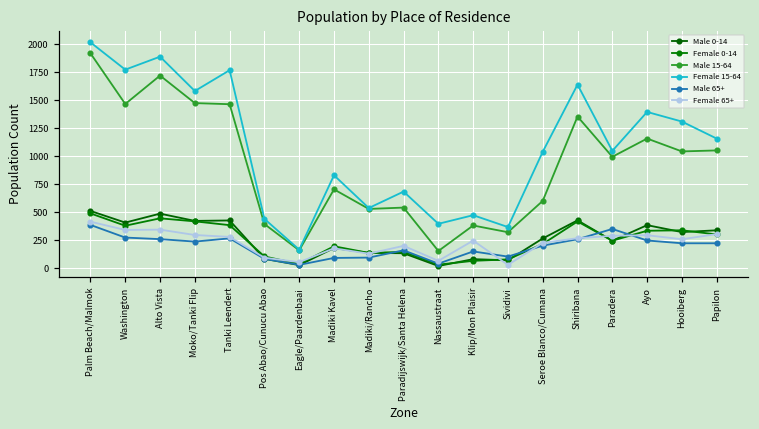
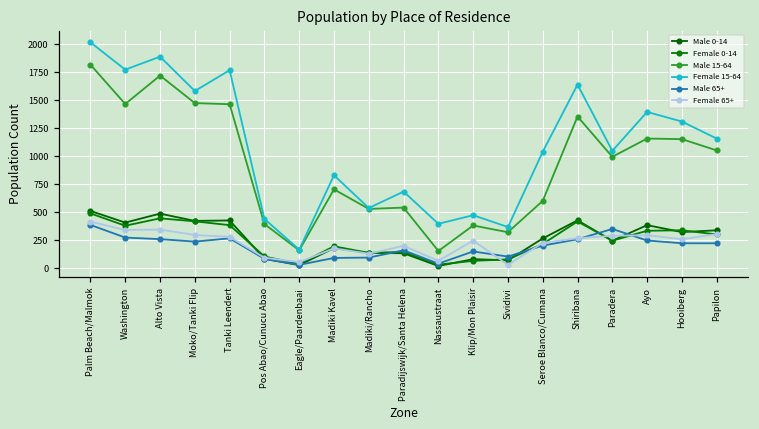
  {
    "Male 15-64": {
-     "Palm Beach/Malmok": 1920,
+     "Palm Beach/Malmok": 1820,
      "Washington": 1470,
      "Alto Vista": 1720,
      "Moko/Tanki Flip": 1480,
      "Tanki Leendert": 1470,
      "Pos Abao/Cunucu Abao": 390,
      "Madiki Kavel": 700,
      "Paradijswijk/Santa Helena": 540,
      "Nassaustraat": 150,
      "Klip/Mon Plaisir": 380,
      "Sividivi": 320,
      "Seroe Blanco/Cumana": 600,
      "Shiribana": 1360,
      "Paradera": 1000,
      "Ayo": 1160,
-     "Hooiberg": 1040,
+     "Hooiberg": 1150,
      "Papilon": 1050
    },
    "Female 15-64": {
      "Palm Beach/Malmok": 2020,
      "Washington": 1770,
      "Alto Vista": 1890,
      "Moko/Tanki Flip": 1580,
      "Tanki Leendert": 1770,
      "Pos Abao/Cunucu Abao": 440,
      "Madiki Kavel": 830,
      "Paradijswijk/Santa Helena": 680,
      "Nassaustraat": 400,
      "Klip/Mon Plaisir": 470,
      "Sividivi": 370,
      "Seroe Blanco/Cumana": 1040,
      "Shiribana": 1640,
      "Paradera": 1050,
      "Ayo": 1400,
      "Hooiberg": 1310,
      "Papilon": 1160
    },
    "Male 65+": {
      "Palm Beach/Malmok": 390,
      "Washington": 270,
      "Alto Vista": 260,
      "Moko/Tanki Flip": 240,
      "Madiki Kavel": 90,
      "Madiki/Rancho": 90,
      "Klip/Mon Plaisir": 150,
      "Paradera": 350,
      "Ayo": 250,
      "Hooiberg": 220,
      "Papilon": 220
    },
    "Female 65+": {
      "Palm Beach/Malmok": 420,
      "Washington": 340,
      "Alto Vista": 340,
      "Moko/Tanki Flip": 300,
      "Paradijswijk/Santa Helena": 200,
      "Nassaustraat": 70,
      "Klip/Mon Plaisir": 250,
      "Sividivi": 30,
      "Paradera": 290,
      "Ayo": 290,
      "Hooiberg": 260
    }
  }
